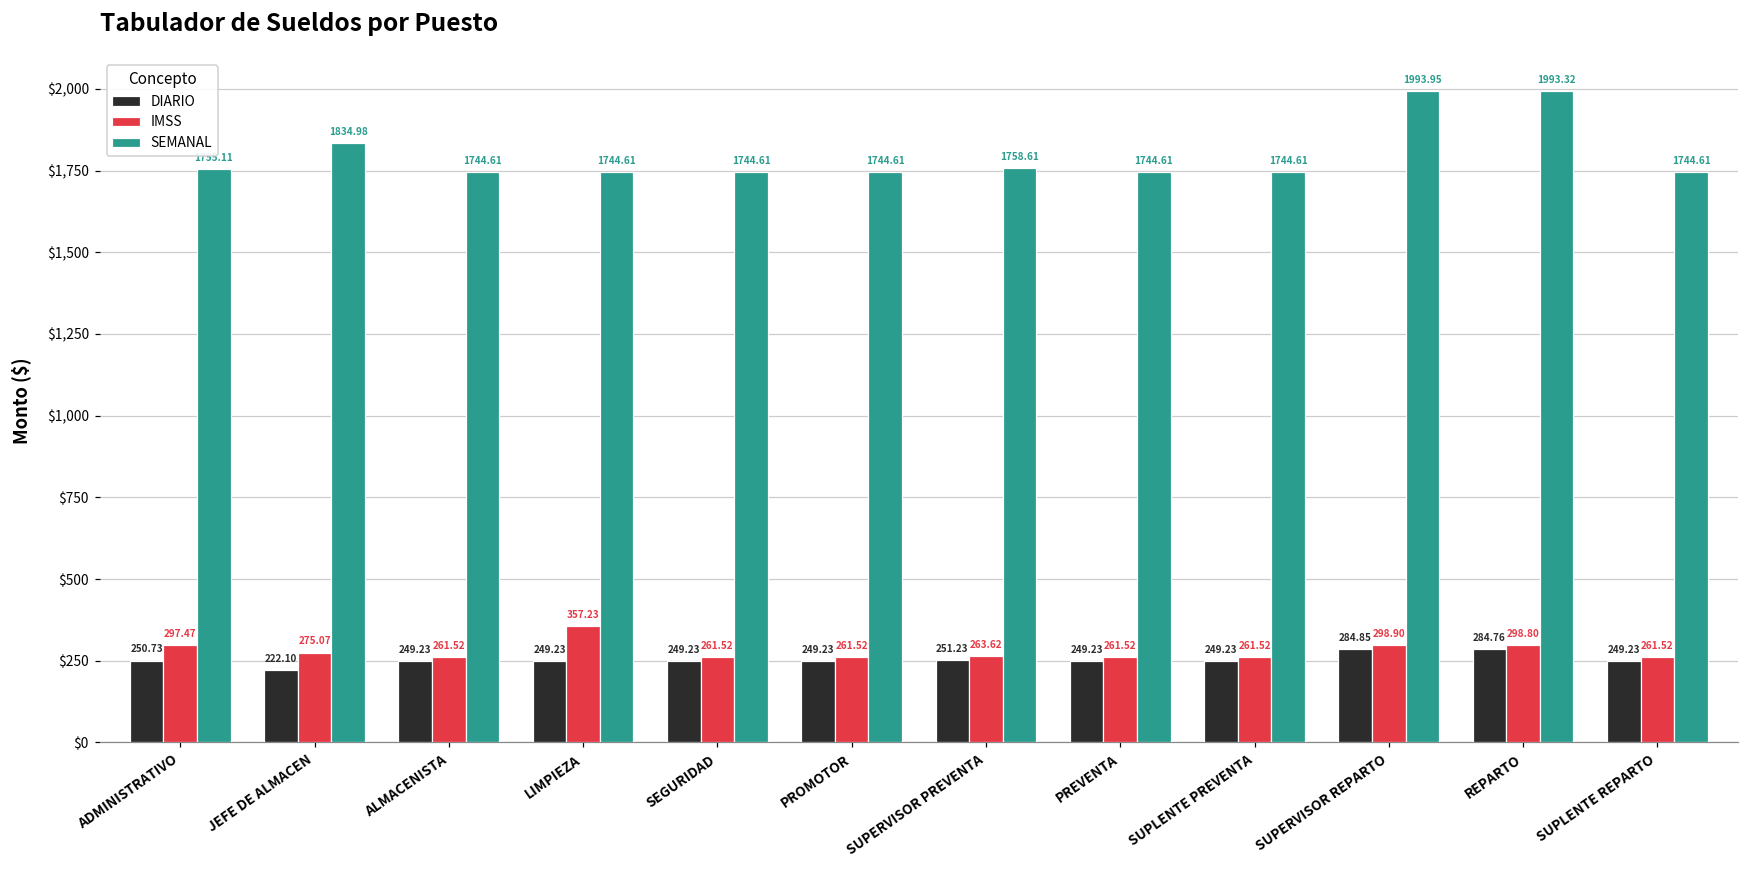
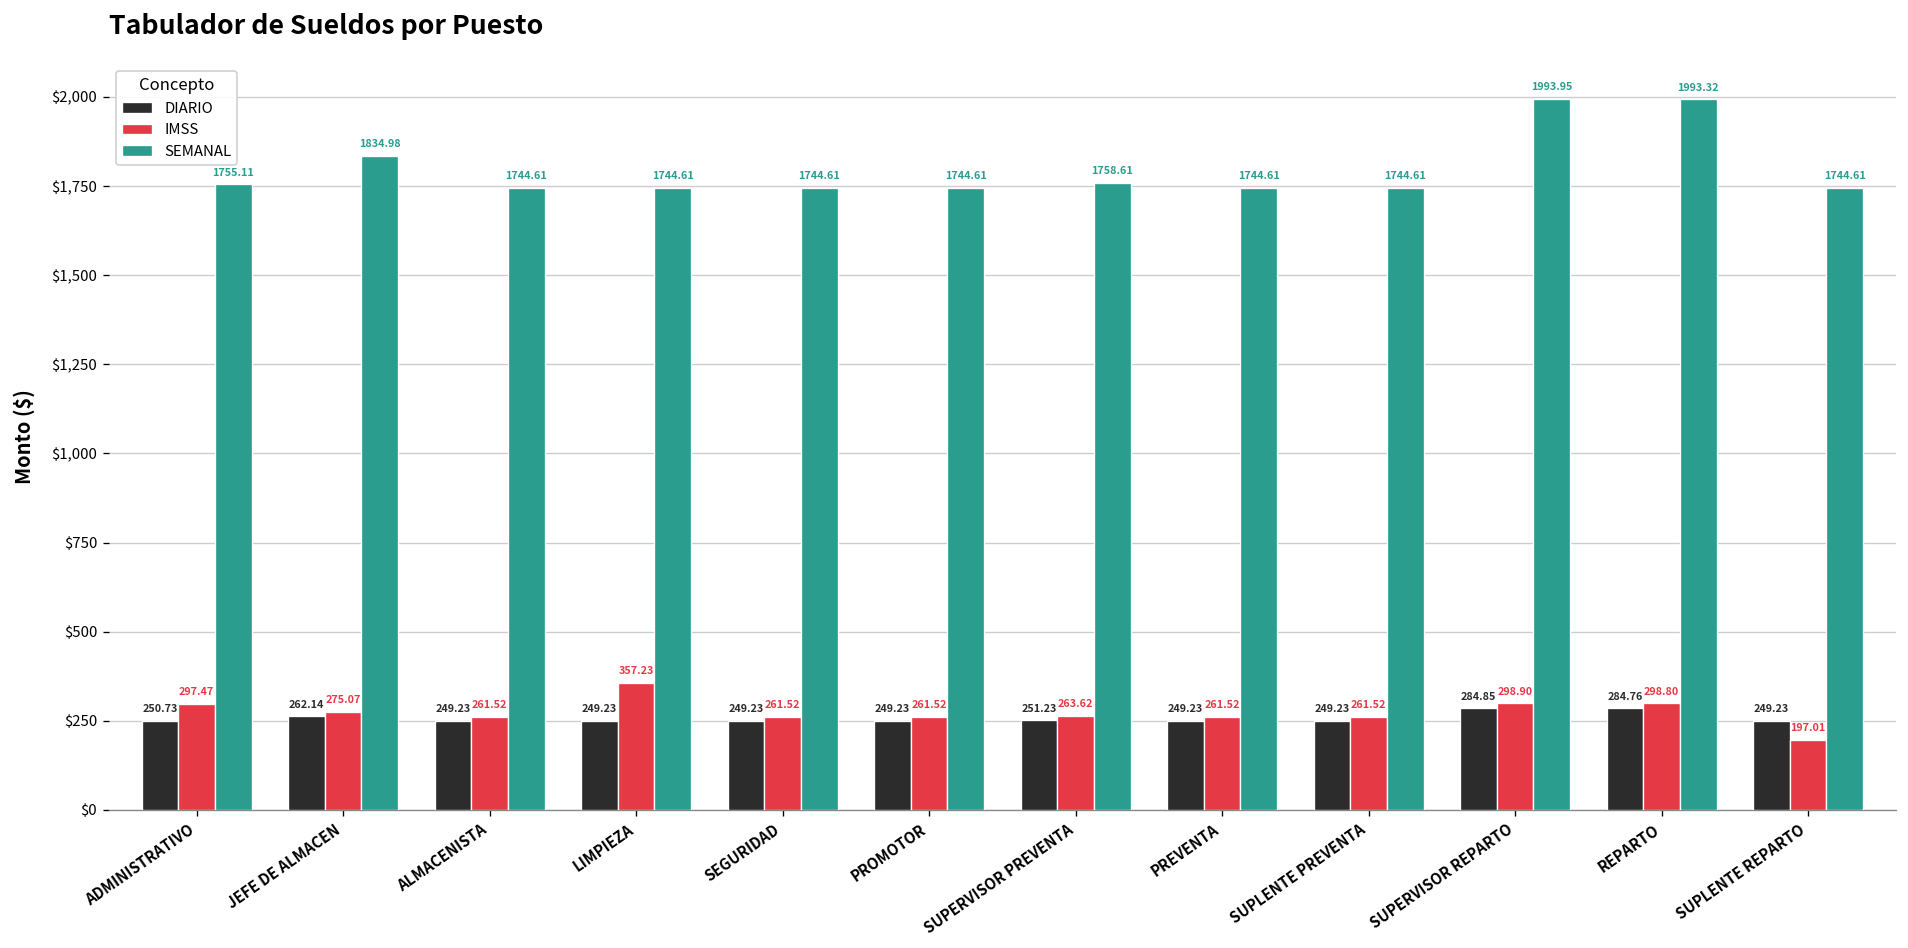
  {
    "DIARIO": {
      "ADMINISTRATIVO": 250.73,
-     "JEFE DE ALMACEN": 222.10,
+     "JEFE DE ALMACEN": 262.14,
      "ALMACENISTA": 249.23,
      "LIMPIEZA": 249.23,
      "SEGURIDAD": 249.23,
      "PROMOTOR": 249.23,
      "SUPERVISOR PREVENTA": 251.23,
      "PREVENTA": 249.23,
      "SUPLENTE PREVENTA": 249.23,
      "SUPERVISOR REPARTO": 284.85,
      "REPARTO": 284.76,
      "SUPLENTE REPARTO": 249.23
    },
    "IMSS": {
      "ADMINISTRATIVO": 297.47,
      "JEFE DE ALMACEN": 275.07,
      "ALMACENISTA": 261.52,
      "LIMPIEZA": 357.23,
      "SEGURIDAD": 261.52,
      "PROMOTOR": 261.52,
      "SUPERVISOR PREVENTA": 263.62,
      "PREVENTA": 261.52,
      "SUPLENTE PREVENTA": 261.52,
      "SUPERVISOR REPARTO": 298.90,
      "REPARTO": 298.80,
-     "SUPLENTE REPARTO": 261.52
+     "SUPLENTE REPARTO": 197.01
    },
    "SEMANAL": {
      "JEFE DE ALMACEN": 1834.98,
      "ALMACENISTA": 1744.61,
      "LIMPIEZA": 1744.61,
      "SEGURIDAD": 1744.61,
      "PROMOTOR": 1744.61,
      "SUPERVISOR PREVENTA": 1758.61,
      "PREVENTA": 1744.61,
      "SUPLENTE PREVENTA": 1744.61,
      "SUPERVISOR REPARTO": 1993.95,
      "REPARTO": 1993.32,
      "SUPLENTE REPARTO": 1744.61
    }
  }
